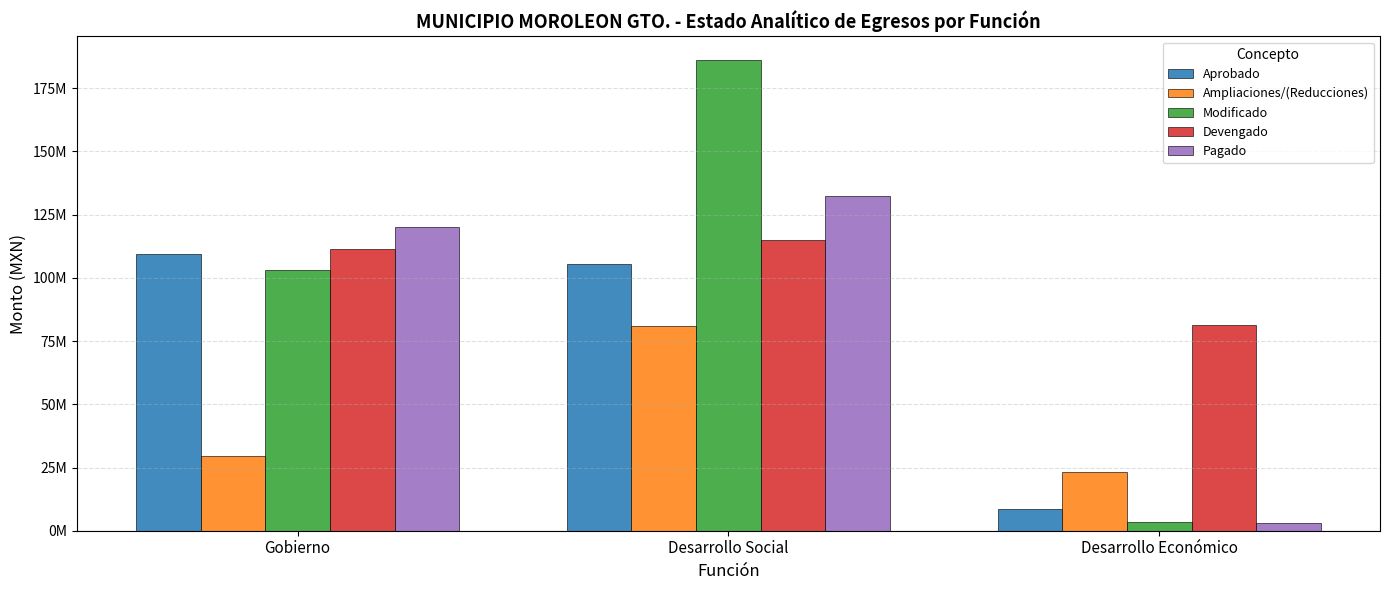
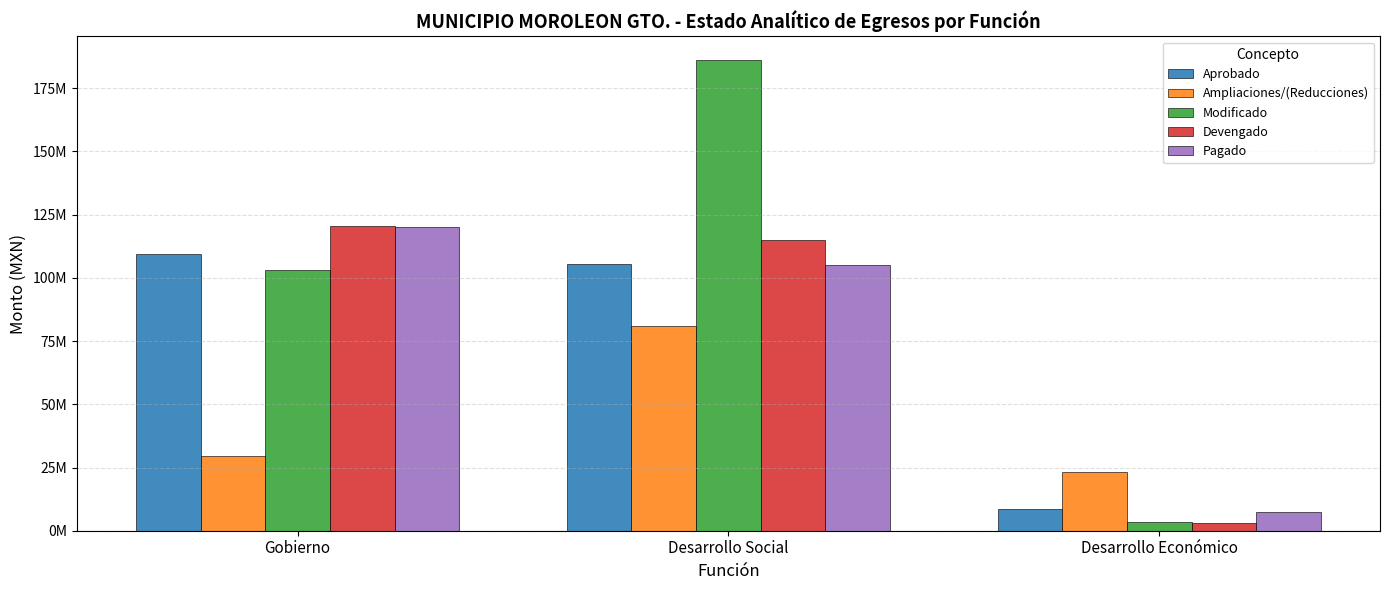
  {
    "Aprobado": {
      "Gobierno": 110000000,
      "Desarrollo Social": 105000000,
      "Desarrollo Económico": 9000000
    },
    "Ampliaciones/(Reducciones)": {
      "Gobierno": 29000000,
      "Desarrollo Social": 81000000,
      "Desarrollo Económico": 23000000
    },
    "Modificado": {
      "Gobierno": 103000000,
      "Desarrollo Social": 186000000,
      "Desarrollo Económico": 4000000
    },
    "Devengado": {
-     "Gobierno": 112000000,
+     "Gobierno": 120000000,
      "Desarrollo Social": 115000000,
-     "Desarrollo Económico": 81000000
+     "Desarrollo Económico": 3000000
    },
    "Pagado": {
      "Gobierno": 120000000,
-     "Desarrollo Social": 132000000,
-     "Desarrollo Económico": 3000000
+     "Desarrollo Social": 105000000,
+     "Desarrollo Económico": 7000000
    }
  }
